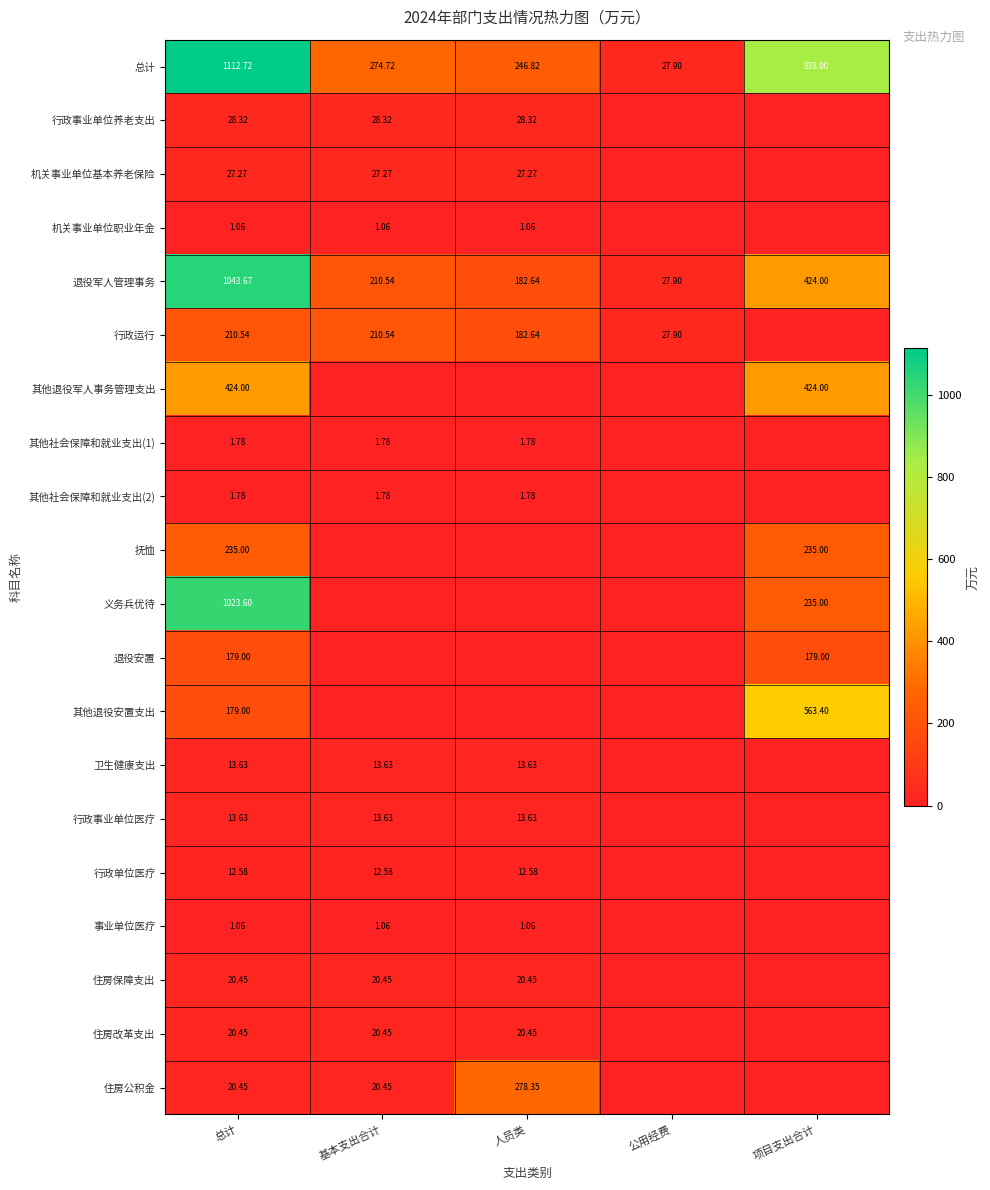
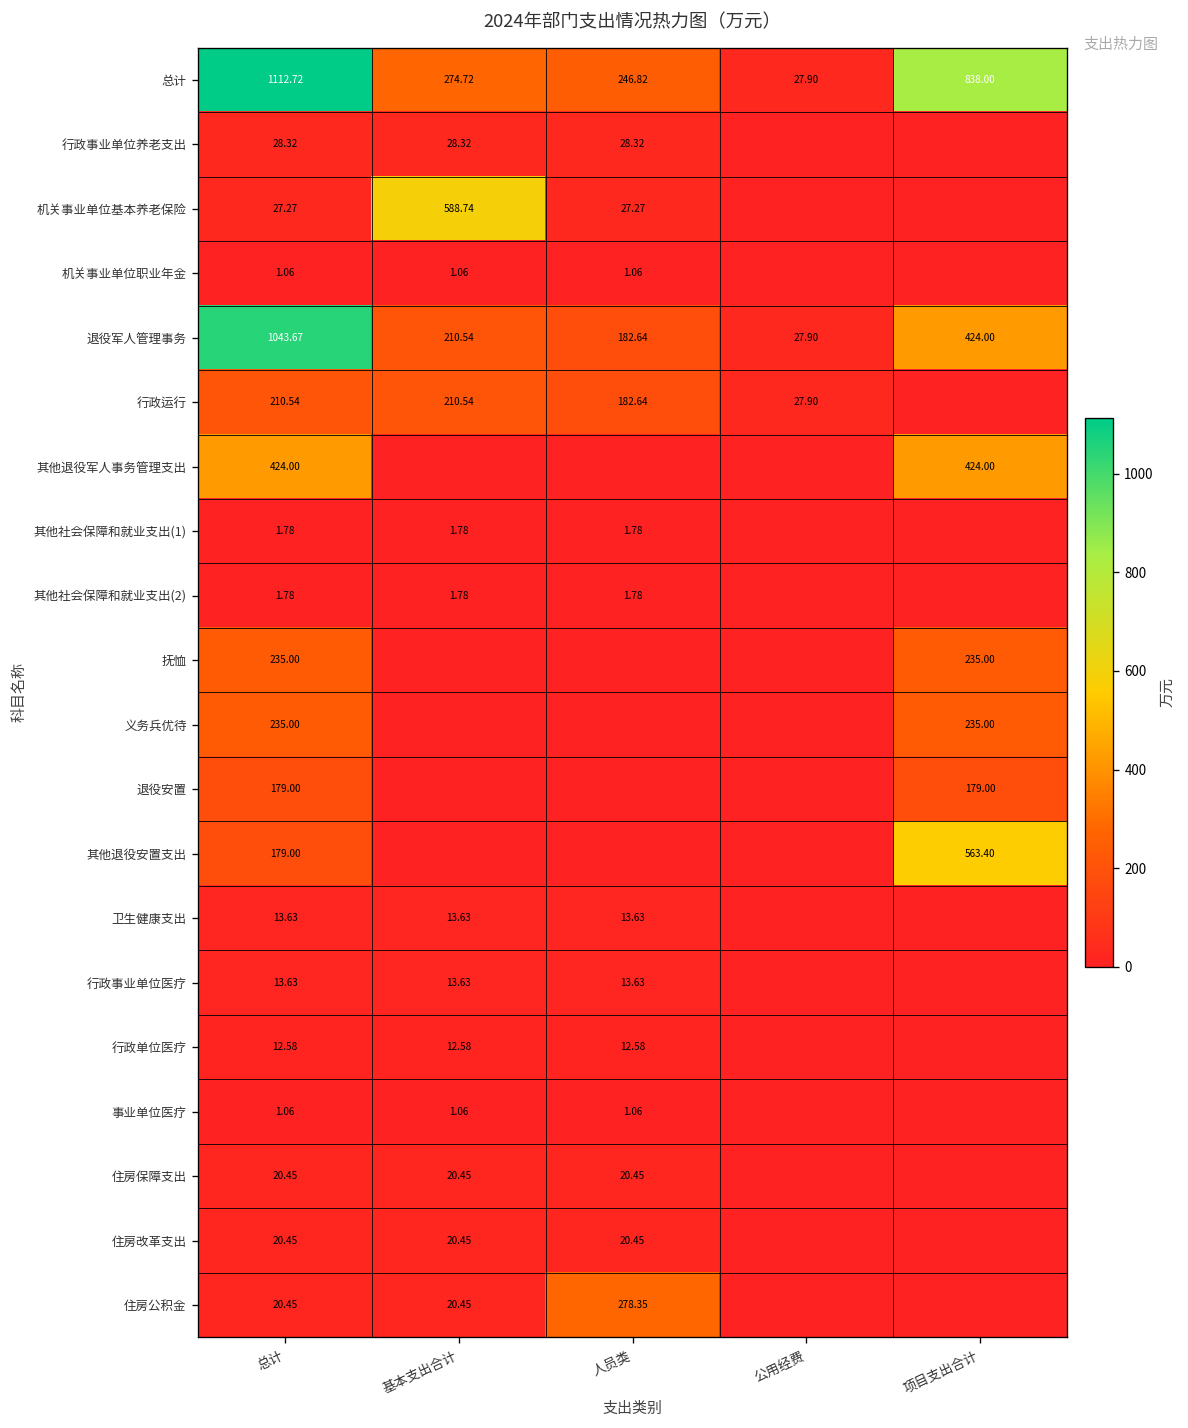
  {
    "总计": {
      "总计": 1112.72,
      "基本支出合计": 274.72,
      "人员类": 246.82,
      "公用经费": 27.90,
      "项目支出合计": 838.00
    },
    "行政事业单位养老支出": {
      "总计": 28.32,
      "基本支出合计": 28.32,
      "人员类": 28.32
    },
    "机关事业单位基本养老保险": {
      "总计": 27.27,
-     "基本支出合计": 27.27,
+     "基本支出合计": 588.74,
      "人员类": 27.27
    },
    "机关事业单位职业年金": {
      "总计": 1.06,
      "基本支出合计": 1.06,
      "人员类": 1.06
    },
    "退役军人管理事务": {
      "总计": 1043.67,
      "基本支出合计": 210.54,
      "人员类": 182.64,
      "公用经费": 27.90,
      "项目支出合计": 424.00
    },
    "行政运行": {
      "总计": 210.54,
      "基本支出合计": 210.54,
      "人员类": 182.64,
      "公用经费": 27.90
    },
    "其他退役军人事务管理支出": {
      "总计": 424.00,
      "项目支出合计": 424.00
    },
    "其他社会保障和就业支出(1)": {
      "总计": 1.78,
      "基本支出合计": 1.78,
      "人员类": 1.78
    },
    "其他社会保障和就业支出(2)": {
      "总计": 1.78,
      "基本支出合计": 1.78,
      "人员类": 1.78
    },
    "抚恤": {
      "总计": 235.00,
      "项目支出合计": 235.00
    },
    "义务兵优待": {
-     "总计": 1023.60,
+     "总计": 235.00,
      "项目支出合计": 235.00
    },
    "退役安置": {
      "总计": 179.00,
      "项目支出合计": 179.00
    },
    "其他退役安置支出": {
      "总计": 179.00,
      "项目支出合计": 563.40
    },
    "卫生健康支出": {
      "总计": 13.63,
      "基本支出合计": 13.63,
      "人员类": 13.63
    },
    "行政事业单位医疗": {
      "总计": 13.63,
      "基本支出合计": 13.63,
      "人员类": 13.63
    },
    "行政单位医疗": {
      "总计": 12.58,
      "基本支出合计": 12.58,
      "人员类": 12.58
    },
    "事业单位医疗": {
      "总计": 1.06,
      "基本支出合计": 1.06,
      "人员类": 1.06
    },
    "住房保障支出": {
      "总计": 20.45,
      "基本支出合计": 20.45,
      "人员类": 20.45
    },
    "住房改革支出": {
      "总计": 20.45,
      "基本支出合计": 20.45,
      "人员类": 20.45
    },
    "住房公积金": {
      "总计": 20.45,
      "基本支出合计": 20.45,
      "人员类": 278.35
    }
  }
